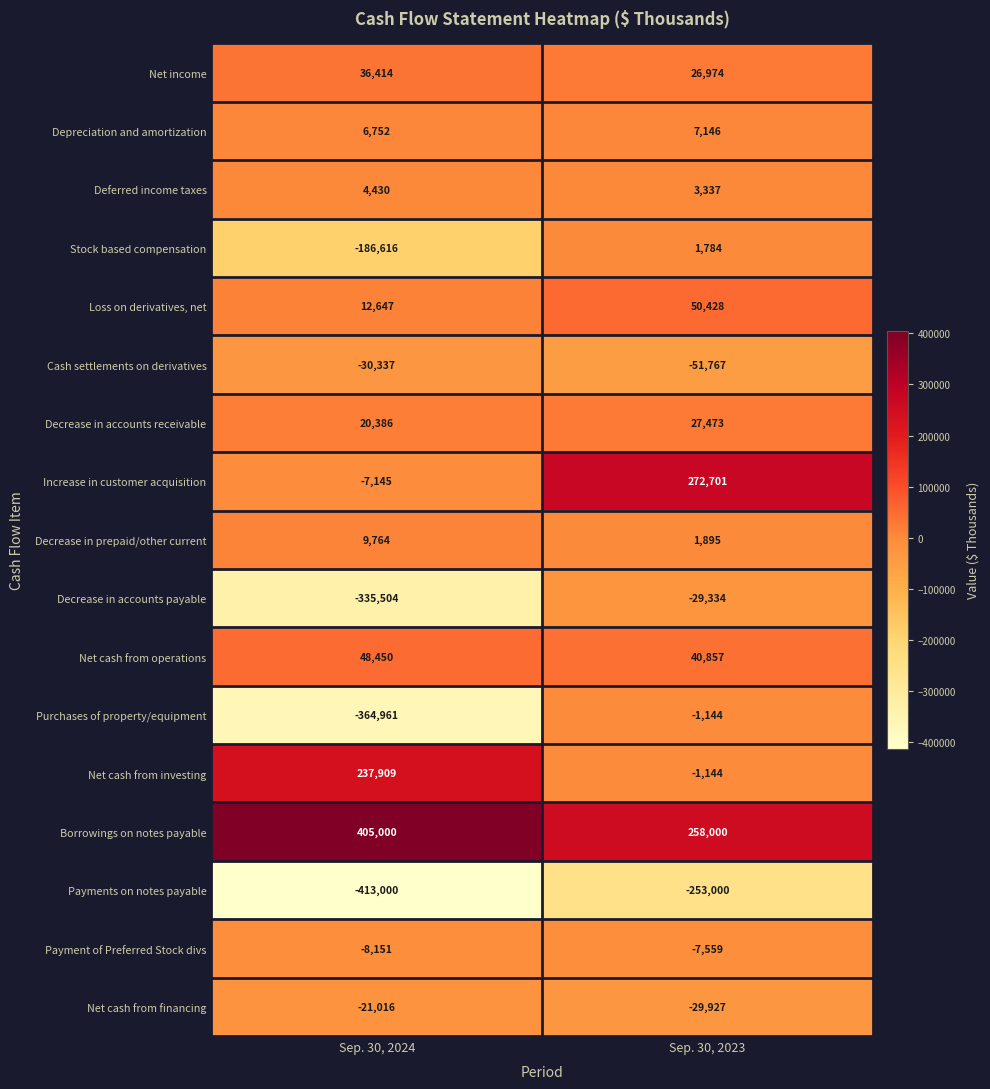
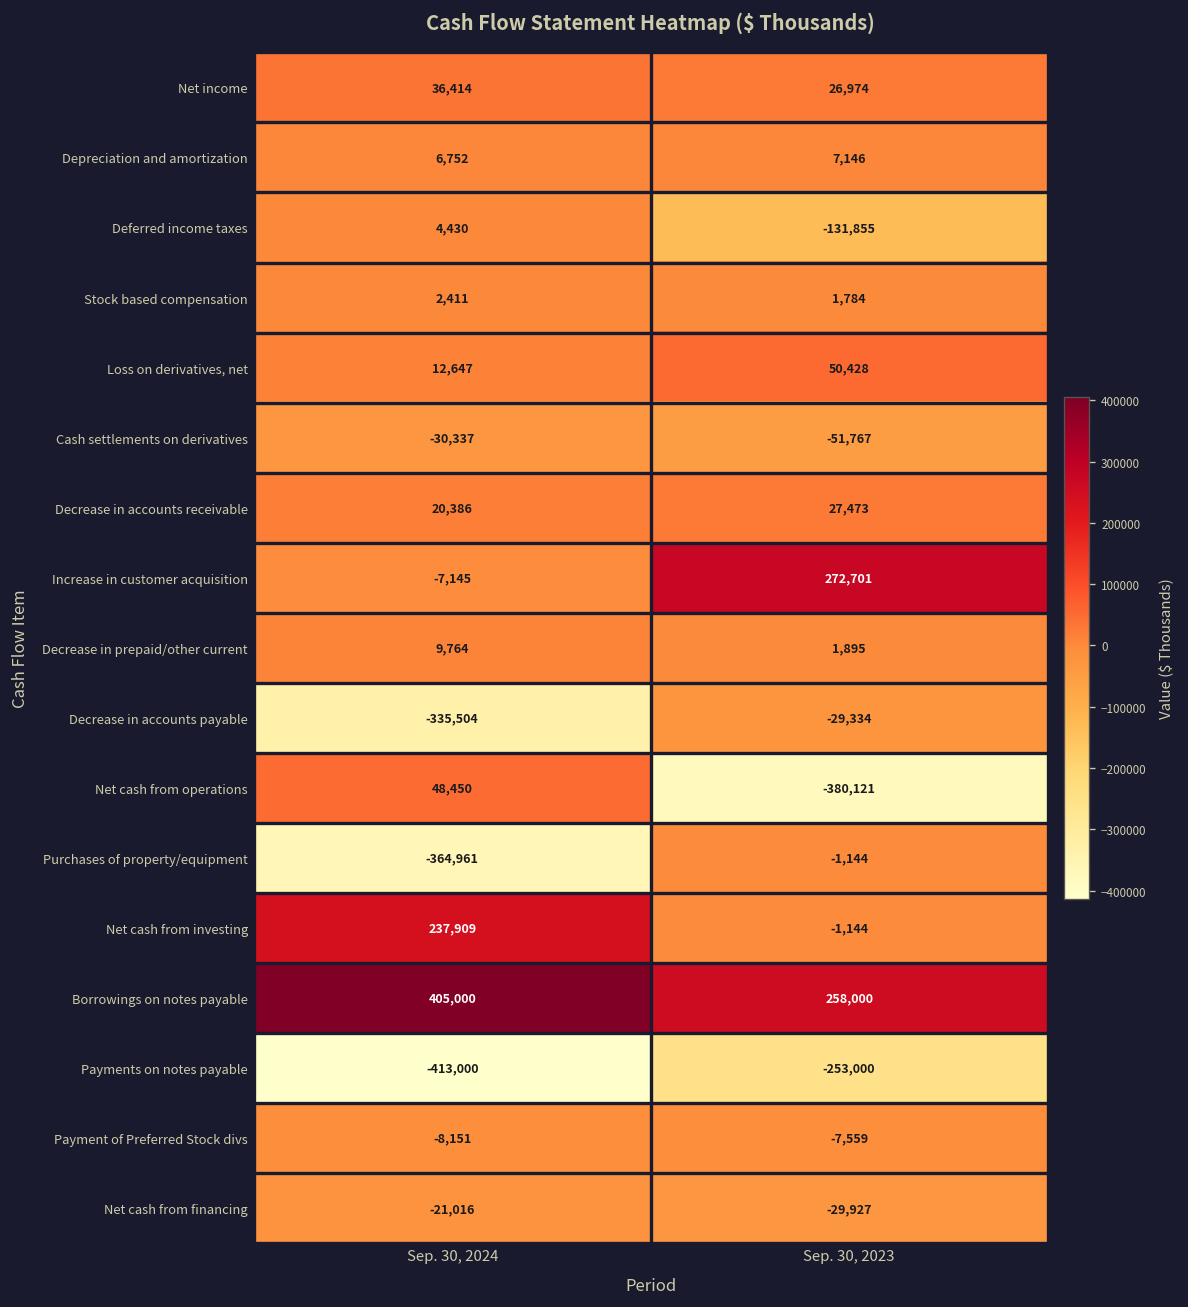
  {
    "Net income": {
      "Sep. 30, 2024": "36,414",
      "Sep. 30, 2023": "26,974"
    },
    "Depreciation and amortization": {
      "Sep. 30, 2024": "6,752",
      "Sep. 30, 2023": "7,146"
    },
    "Deferred income taxes": {
      "Sep. 30, 2024": "4,430",
-     "Sep. 30, 2023": "3,337"
+     "Sep. 30, 2023": "-131,855"
    },
    "Stock based compensation": {
-     "Sep. 30, 2024": "-186,616",
+     "Sep. 30, 2024": "2,411",
      "Sep. 30, 2023": "1,784"
    },
    "Loss on derivatives, net": {
      "Sep. 30, 2024": "12,647",
      "Sep. 30, 2023": "50,428"
    },
    "Cash settlements on derivatives": {
      "Sep. 30, 2024": "-30,337",
      "Sep. 30, 2023": "-51,767"
    },
    "Decrease in accounts receivable": {
      "Sep. 30, 2024": "20,386",
      "Sep. 30, 2023": "27,473"
    },
    "Increase in customer acquisition": {
      "Sep. 30, 2024": "-7,145",
      "Sep. 30, 2023": "272,701"
    },
    "Decrease in prepaid/other current": {
      "Sep. 30, 2024": "9,764",
      "Sep. 30, 2023": "1,895"
    },
    "Decrease in accounts payable": {
      "Sep. 30, 2024": "-335,504",
      "Sep. 30, 2023": "-29,334"
    },
    "Net cash from operations": {
      "Sep. 30, 2024": "48,450",
-     "Sep. 30, 2023": "40,857"
+     "Sep. 30, 2023": "-380,121"
    },
    "Purchases of property/equipment": {
      "Sep. 30, 2024": "-364,961",
      "Sep. 30, 2023": "-1,144"
    },
    "Net cash from investing": {
      "Sep. 30, 2024": "237,909",
      "Sep. 30, 2023": "-1,144"
    },
    "Borrowings on notes payable": {
      "Sep. 30, 2024": "405,000",
      "Sep. 30, 2023": "258,000"
    },
    "Payments on notes payable": {
      "Sep. 30, 2024": "-413,000",
      "Sep. 30, 2023": "-253,000"
    },
    "Payment of Preferred Stock divs": {
      "Sep. 30, 2024": "-8,151",
      "Sep. 30, 2023": "-7,559"
    },
    "Net cash from financing": {
      "Sep. 30, 2024": "-21,016",
      "Sep. 30, 2023": "-29,927"
    }
  }
